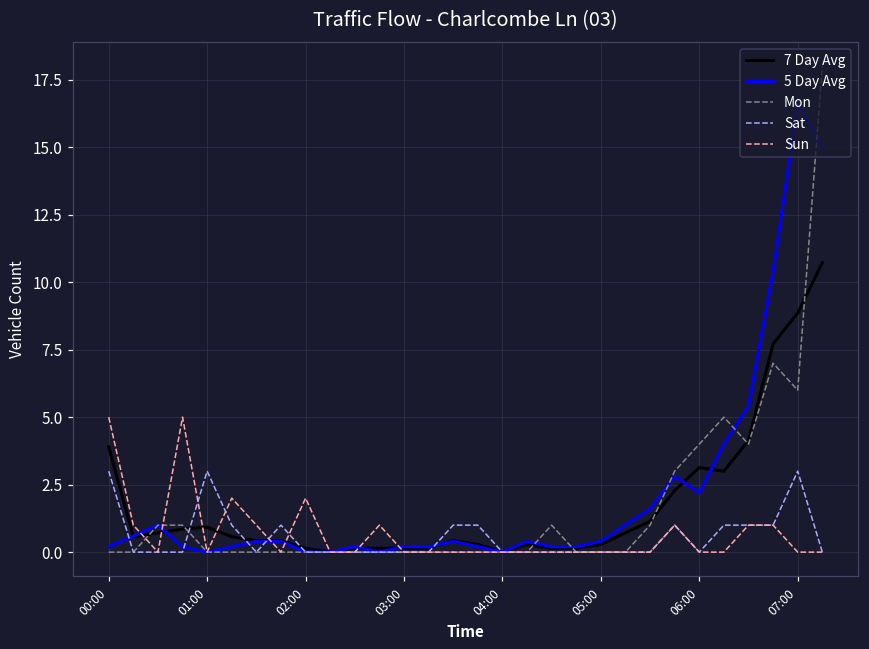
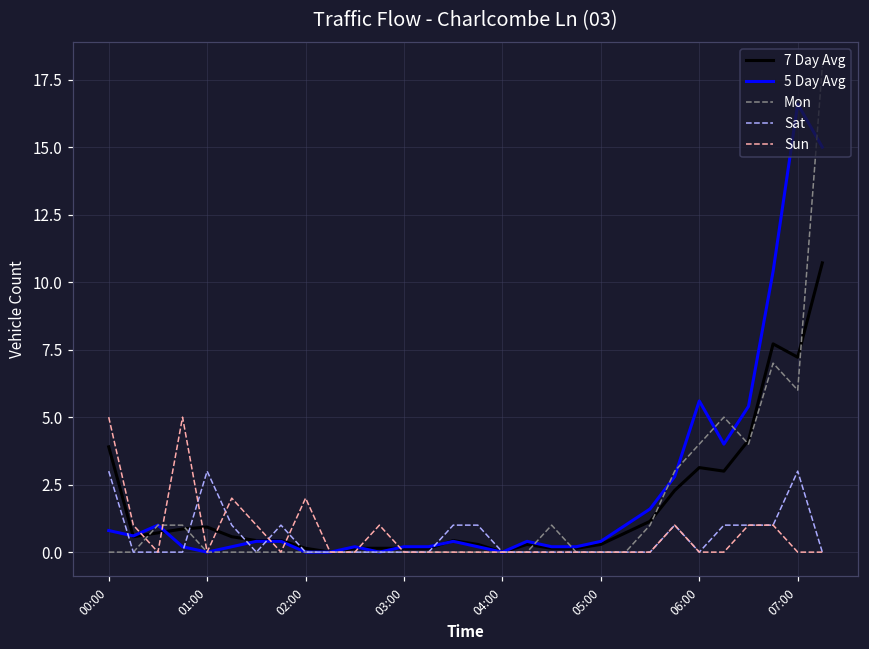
  {
    "7 Day Avg": {
      "00:00": 3.9,
      "01:00": 0.9,
      "02:00": 0.1,
      "05:00": 0.3,
      "06:00": 3.1,
-     "07:00": 8.9
+     "07:00": 7.2
    },
    "5 Day Avg": {
-     "00:00": 0.2,
+     "00:00": 0.8,
      "05:00": 0.4,
-     "06:00": 2.2
+     "06:00": 5.6
    },
    "Mon": {
      "00:00": 0.0,
      "06:00": 4.0,
      "07:00": 6.0
    },
    "Sat": {
      "00:00": 3.0,
      "01:00": 3.0,
      "07:00": 3.0
    },
    "Sun": {
      "00:00": 5.0,
      "02:00": 2.0,
      "07:00": 0.0
    }
  }
